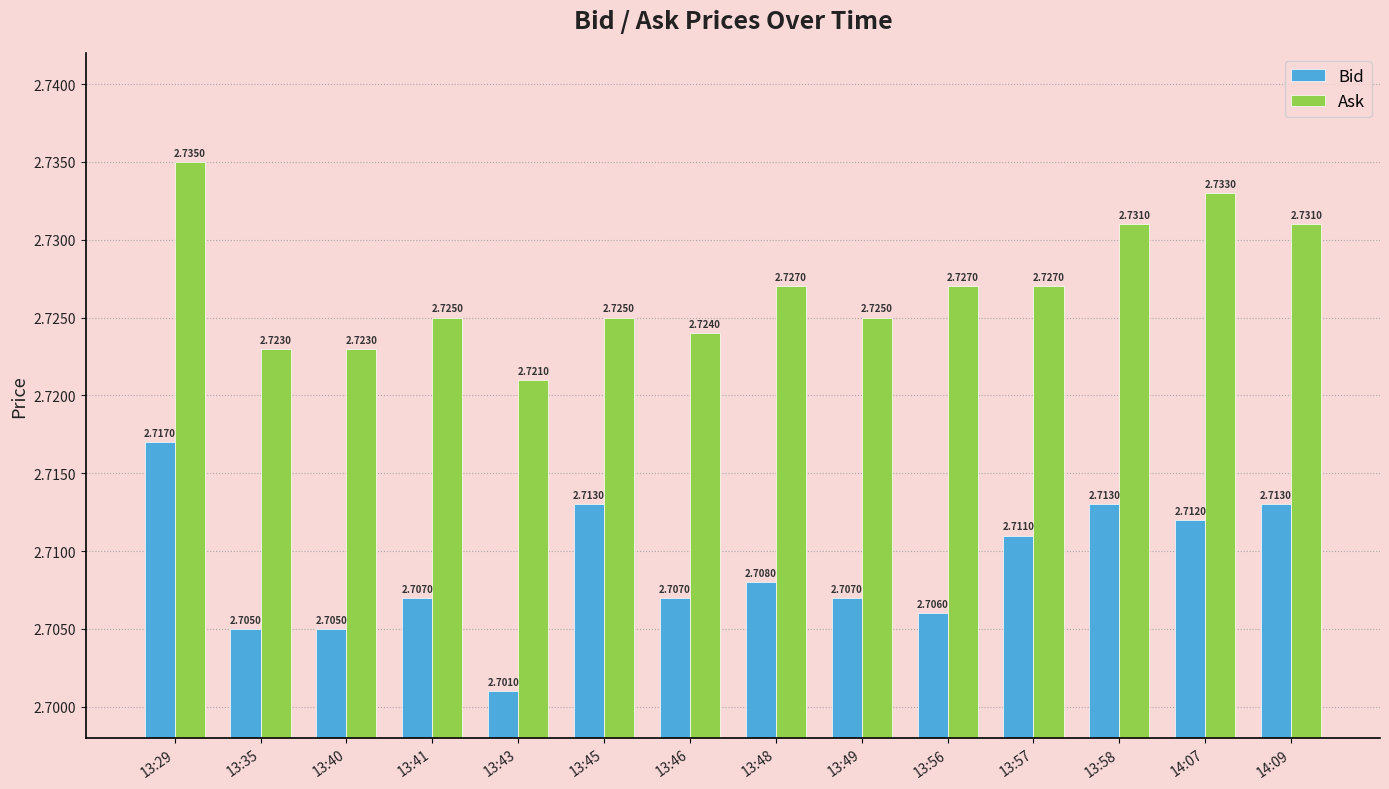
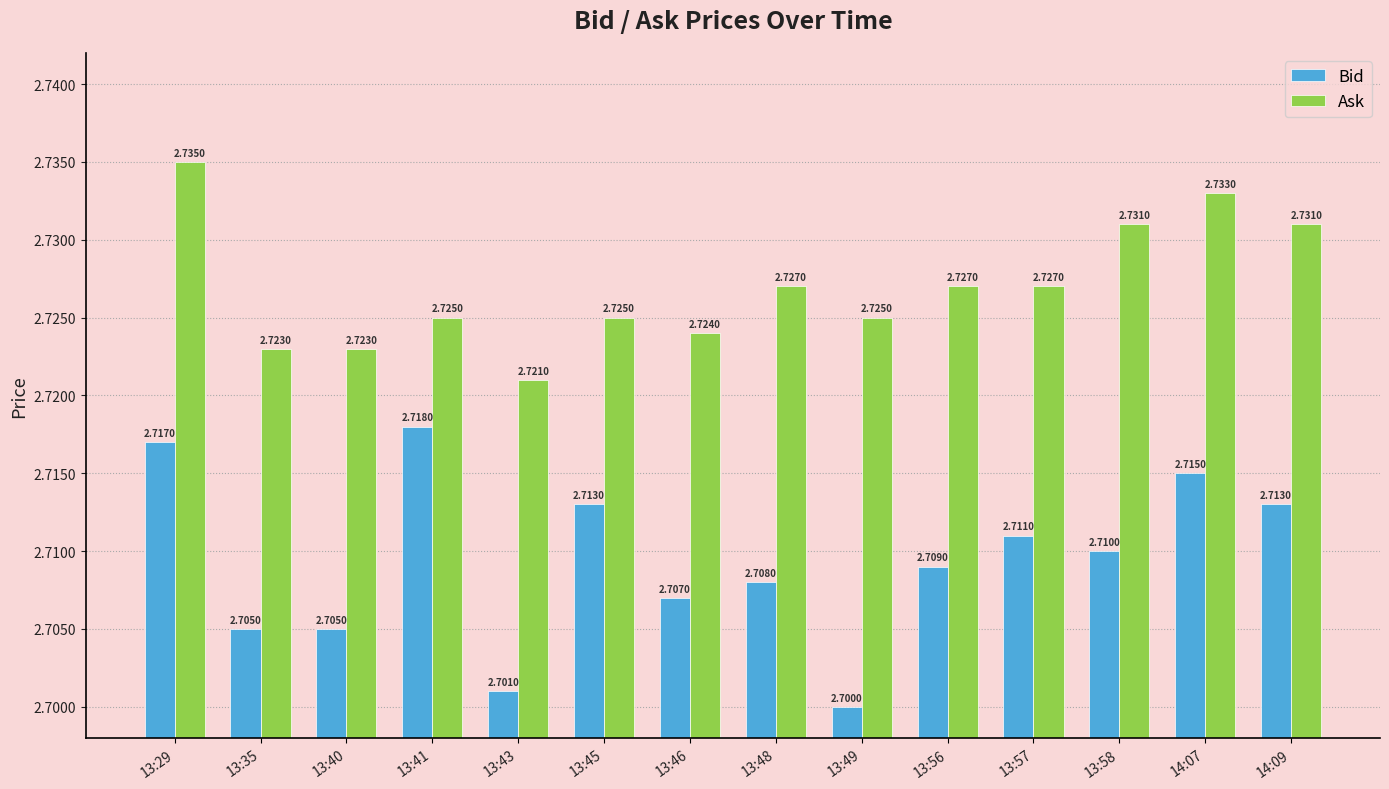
  {
    "Bid": {
      "13:29": 2.7170,
      "13:35": 2.7050,
      "13:40": 2.7050,
-     "13:41": 2.7070,
+     "13:41": 2.7180,
      "13:43": 2.7010,
      "13:45": 2.7130,
      "13:46": 2.7070,
      "13:48": 2.7080,
-     "13:49": 2.7070,
-     "13:56": 2.7060,
+     "13:49": 2.7000,
+     "13:56": 2.7090,
      "13:57": 2.7110,
-     "13:58": 2.7130,
-     "14:07": 2.7120,
+     "13:58": 2.7100,
+     "14:07": 2.7150,
      "14:09": 2.7130
    },
    "Ask": {
      "13:29": 2.7350,
      "13:35": 2.7230,
      "13:40": 2.7230,
      "13:41": 2.7250,
      "13:43": 2.7210,
      "13:45": 2.7250,
      "13:46": 2.7240,
      "13:48": 2.7270,
      "13:49": 2.7250,
      "13:56": 2.7270,
      "13:57": 2.7270,
      "13:58": 2.7310,
      "14:07": 2.7330,
      "14:09": 2.7310
    }
  }
